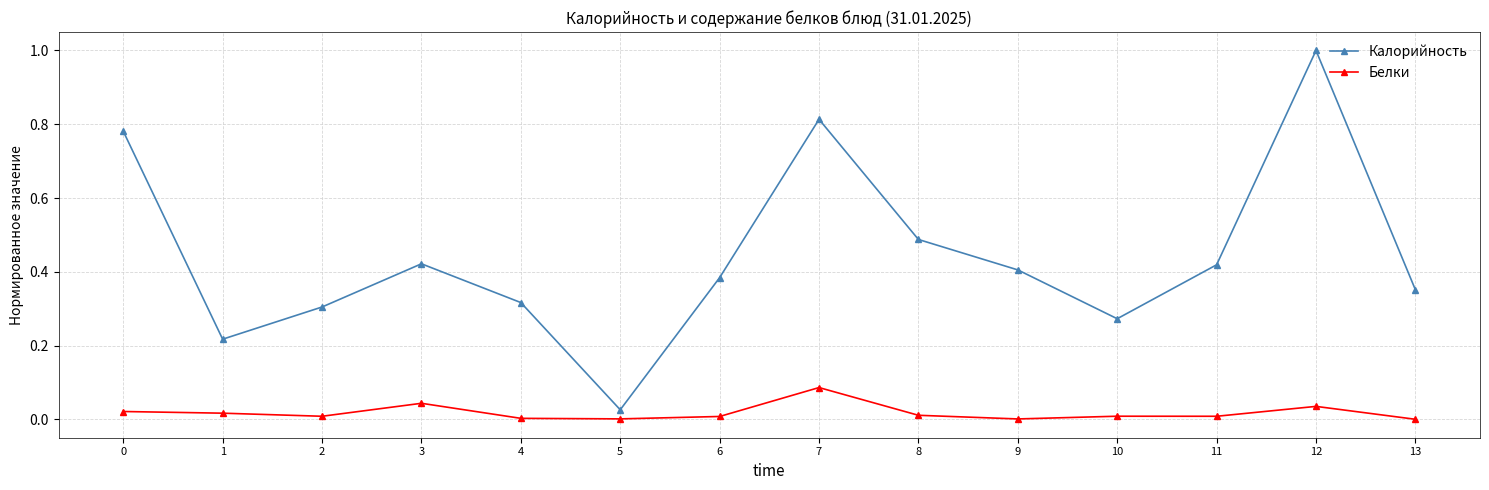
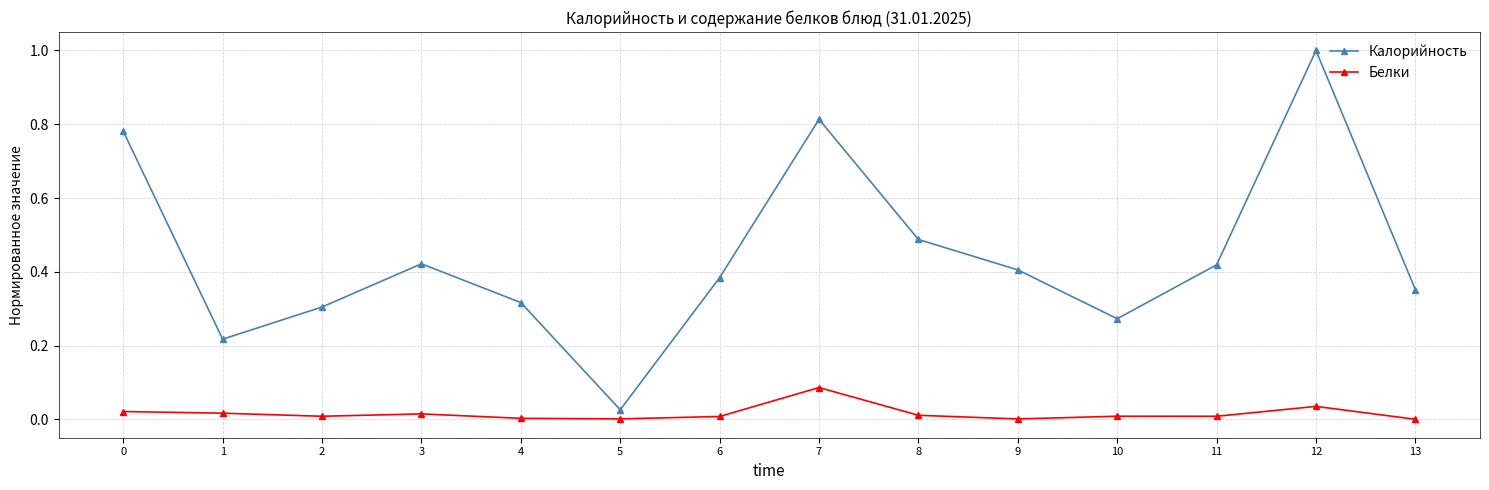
  {
    "Калорийность": {
      "0": 0.78,
      "1": 0.22,
      "2": 0.30,
      "3": 0.42,
      "4": 0.32,
      "5": 0.03,
      "6": 0.38,
      "7": 0.81,
      "8": 0.49,
      "9": 0.41,
      "10": 0.27,
      "11": 0.42,
      "12": 1.00,
      "13": 0.35
    },
    "Белки": {
      "0": 0.02,
      "1": 0.02,
      "2": 0.01,
-     "3": 0.04,
+     "3": 0.02,
      "4": 0.00,
      "5": 0.00,
      "6": 0.01,
      "7": 0.09,
      "8": 0.01,
      "9": 0.00,
      "10": 0.01,
      "11": 0.01,
      "12": 0.04,
      "13": 0.00
    }
  }
